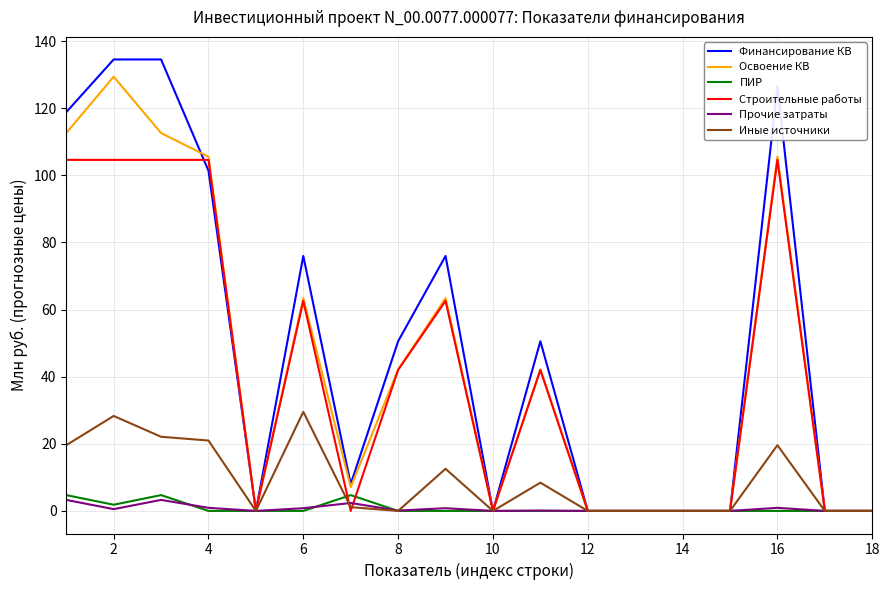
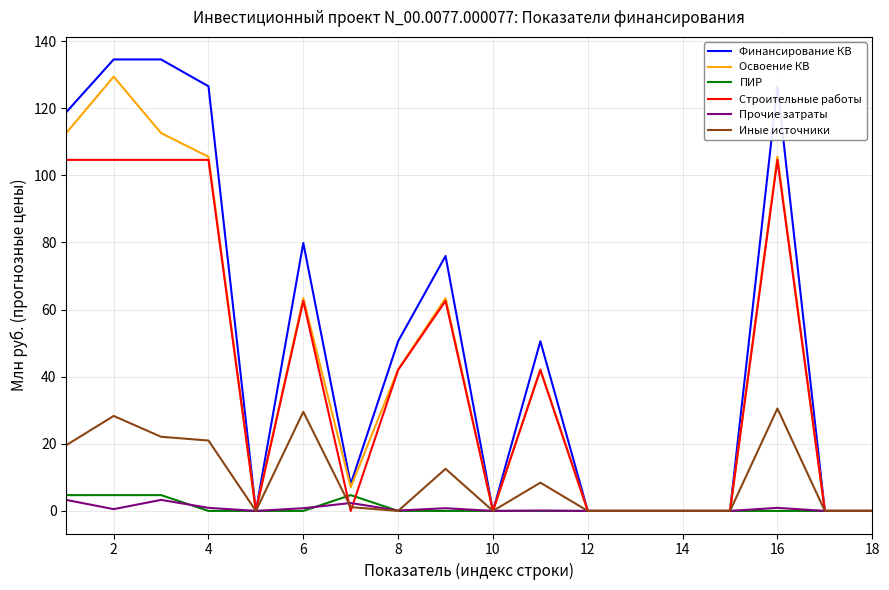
  {
    "Финансирование КВ": {
      "2": 135,
-     "4": 101,
-     "6": 76,
+     "4": 127,
+     "6": 80,
      "8": 51
    },
    "Освоение КВ": {
      "2": 129,
      "4": 106,
      "6": 63,
      "16": 106
    },
    "ПИР": {
-     "2": 2,
+     "2": 5,
      "4": 0,
      "6": 0,
      "16": 0
    },
    "Строительные работы": {
      "2": 105,
      "4": 105,
      "6": 63,
      "16": 105
    },
    "Прочие затраты": {
      "2": 1,
      "4": 1,
      "6": 1,
      "16": 1
    },
    "Иные источники": {
      "2": 28,
      "4": 21,
      "6": 30,
-     "16": 20
+     "16": 31
    }
  }
